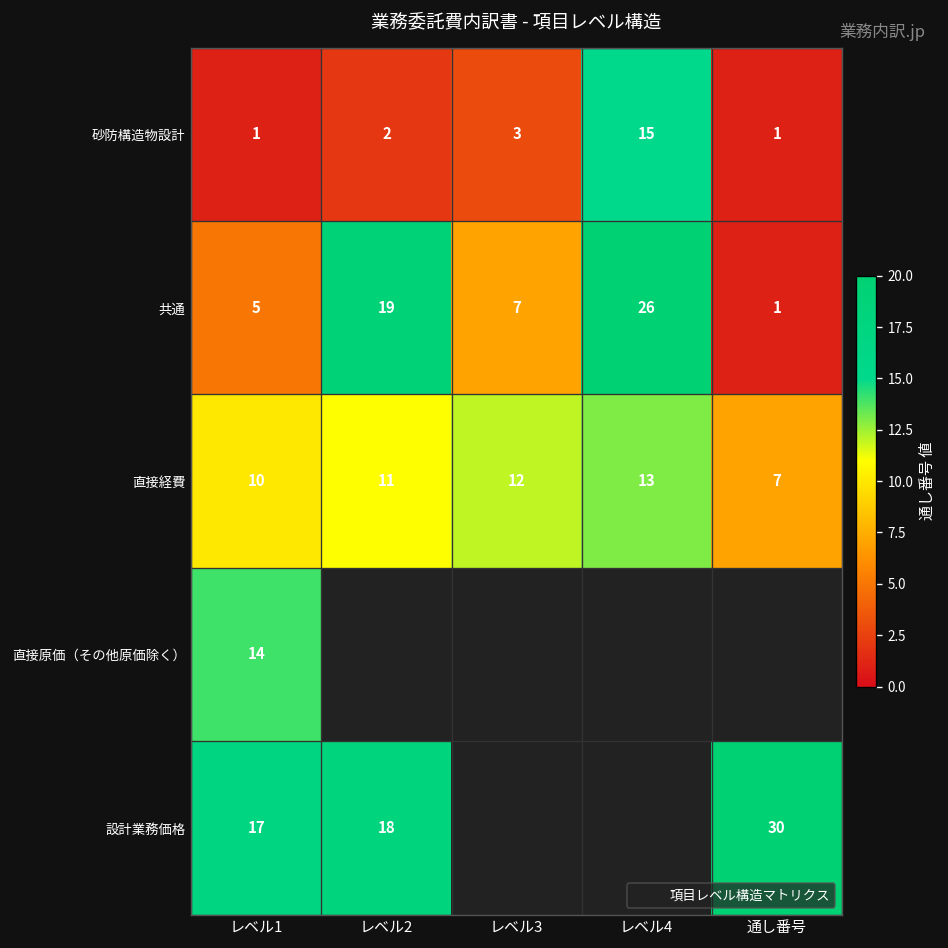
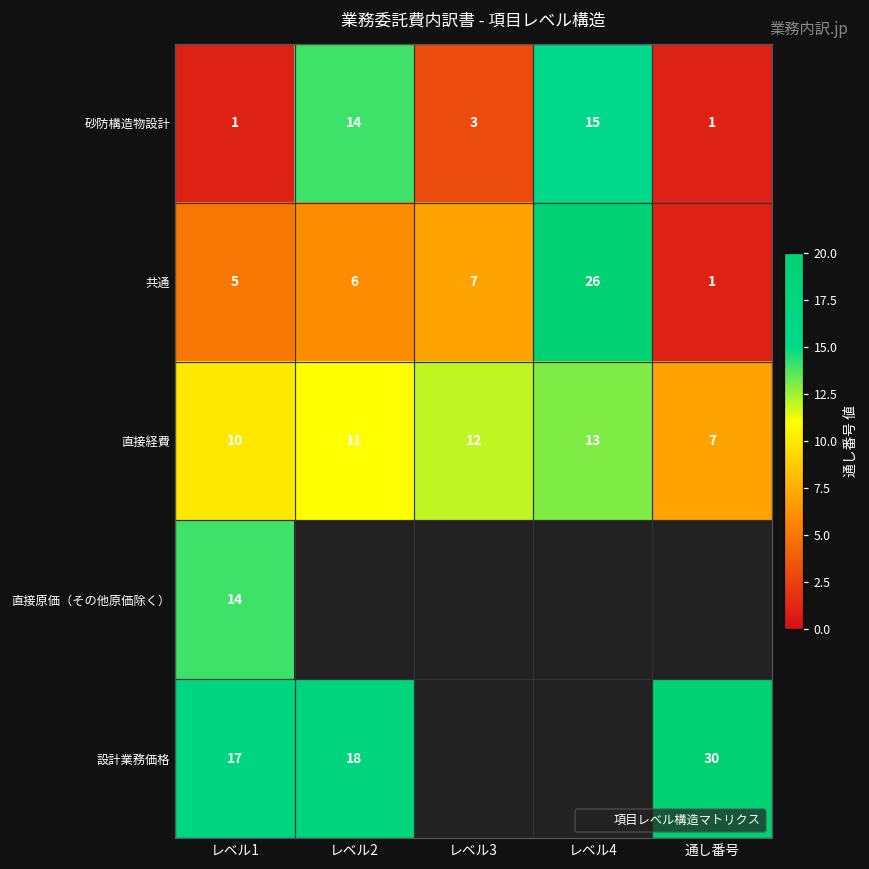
  {
    "砂防構造物設計": {
      "レベル1": 1,
-     "レベル2": 2,
+     "レベル2": 14,
      "レベル3": 3,
      "レベル4": 15,
      "通し番号": 1
    },
    "共通": {
      "レベル1": 5,
-     "レベル2": 19,
+     "レベル2": 6,
      "レベル3": 7,
      "レベル4": 26,
      "通し番号": 1
    },
    "直接経費": {
      "レベル1": 10,
      "レベル2": 11,
      "レベル3": 12,
      "レベル4": 13,
      "通し番号": 7
    },
    "直接原価（その他原価除く）": {
      "レベル1": 14
    },
    "設計業務価格": {
      "レベル1": 17,
      "レベル2": 18,
      "通し番号": 30
    }
  }
